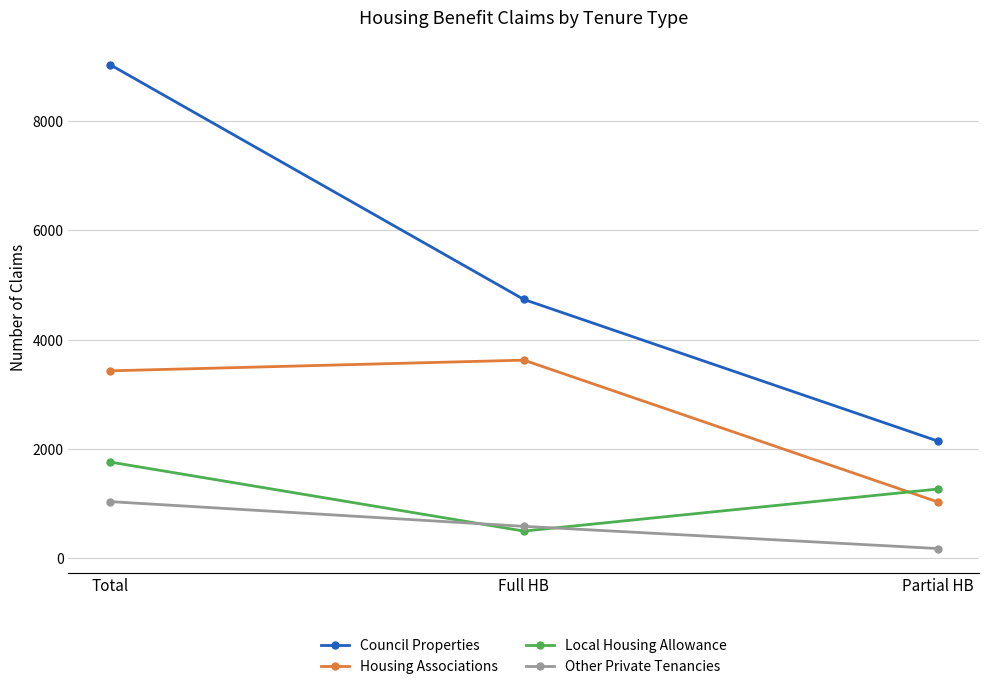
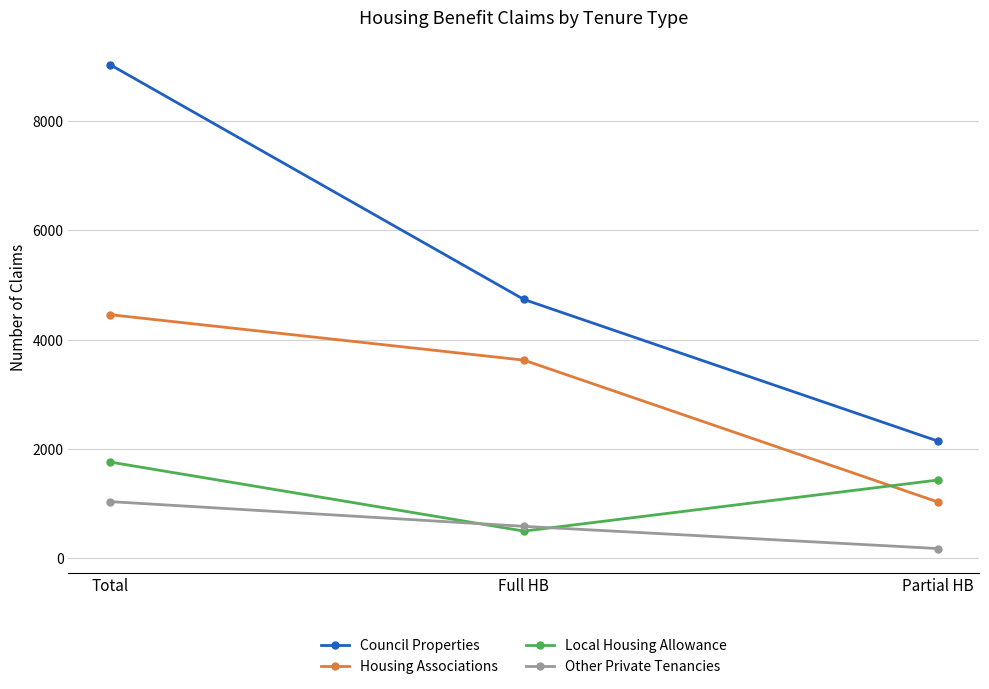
  {
    "Council Properties": {
      "Total": 9000,
      "Full HB": 4700,
      "Partial HB": 2100
    },
    "Housing Associations": {
-     "Total": 3400,
+     "Total": 4500,
      "Full HB": 3600,
      "Partial HB": 1000
    },
    "Local Housing Allowance": {
      "Total": 1800,
      "Full HB": 500,
-     "Partial HB": 1300
+     "Partial HB": 1400
    },
    "Other Private Tenancies": {
      "Total": 1000,
      "Full HB": 600,
      "Partial HB": 200
    }
  }
